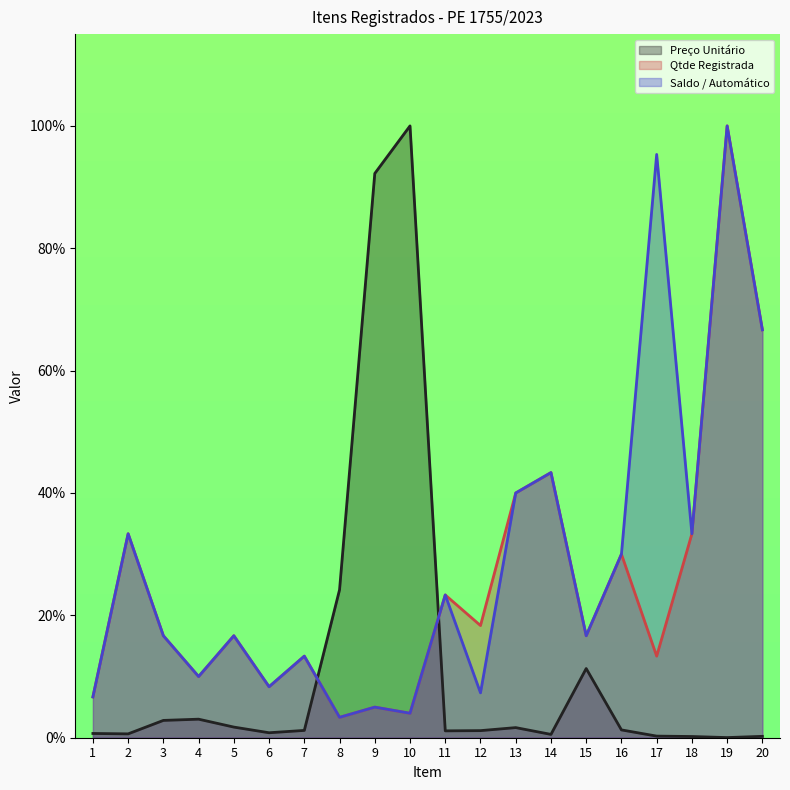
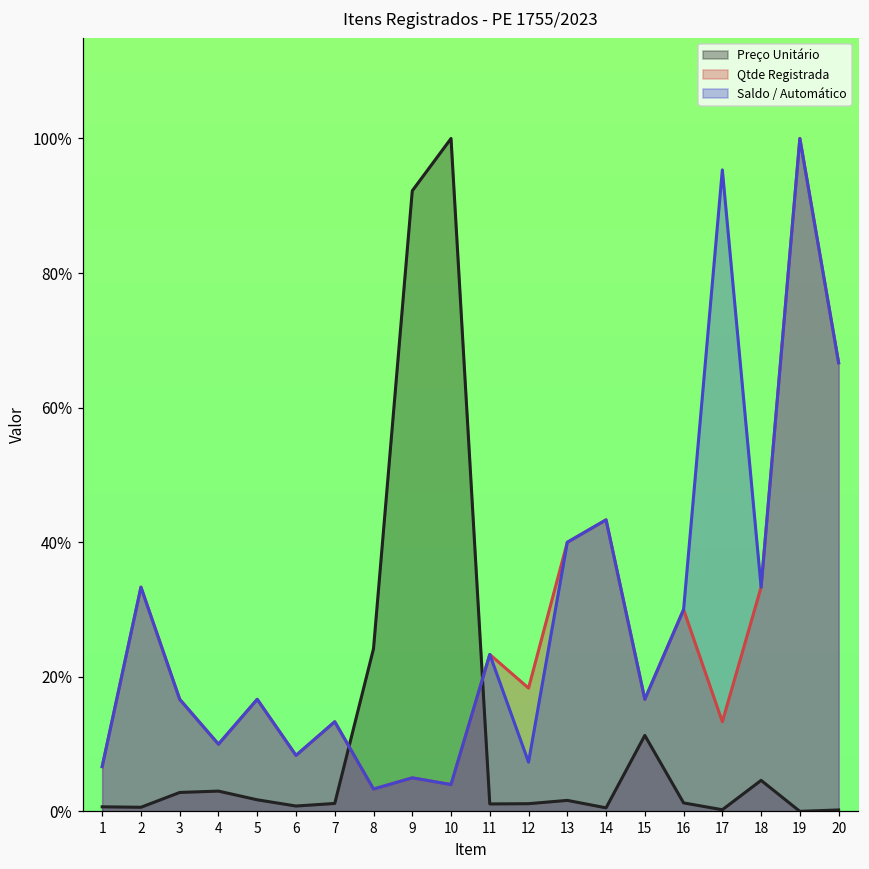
  {
    "Preço Unitário": {
      "1": "1%",
      "2": "1%",
      "3": "3%",
      "4": "3%",
      "5": "2%",
      "6": "1%",
      "7": "1%",
      "8": "24%",
      "9": "92%",
      "10": "100%",
      "11": "1%",
      "12": "1%",
      "13": "2%",
      "14": "1%",
      "15": "11%",
      "16": "1%",
      "17": "0%",
-     "18": "0%",
+     "18": "5%",
      "19": "0%",
      "20": "0%"
    },
    "Qtde Registrada": {
      "12": "18%",
      "17": "13%"
    },
    "Saldo / Automático": {
      "12": "7%",
      "17": "95%"
    }
  }
